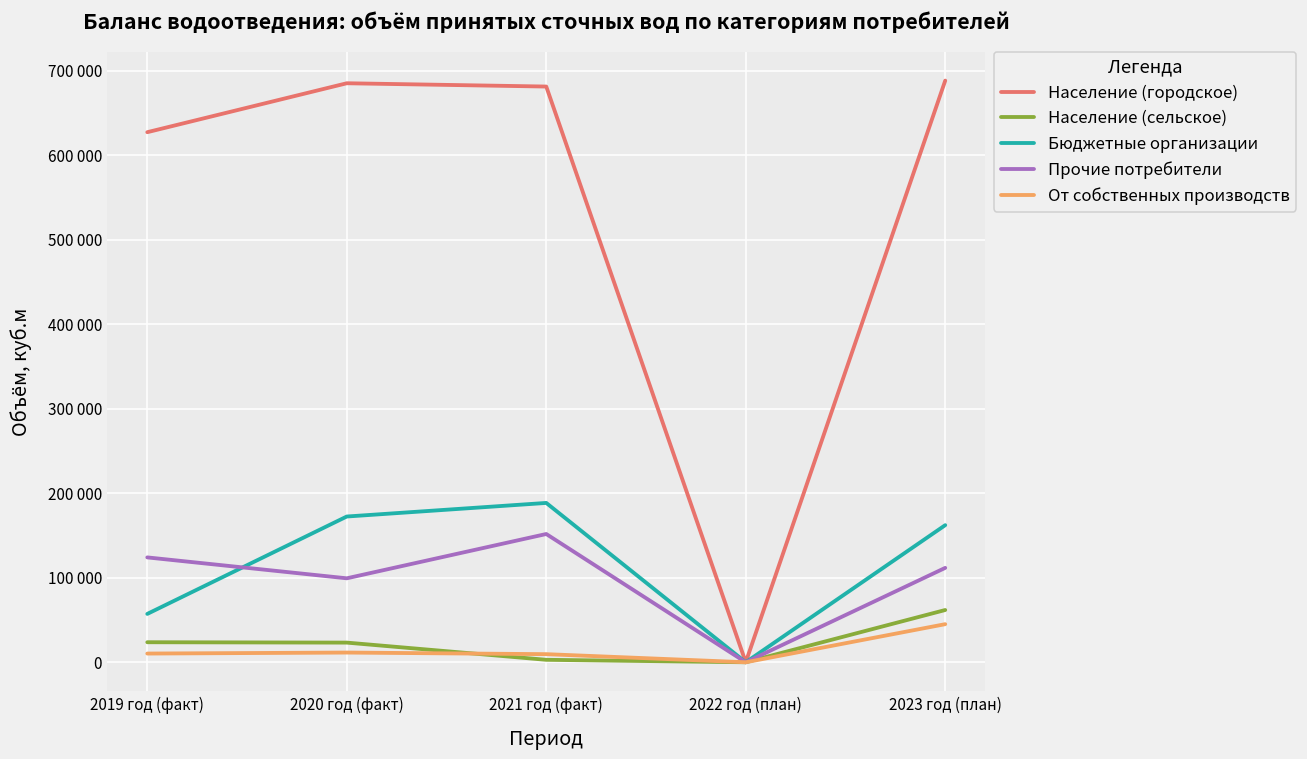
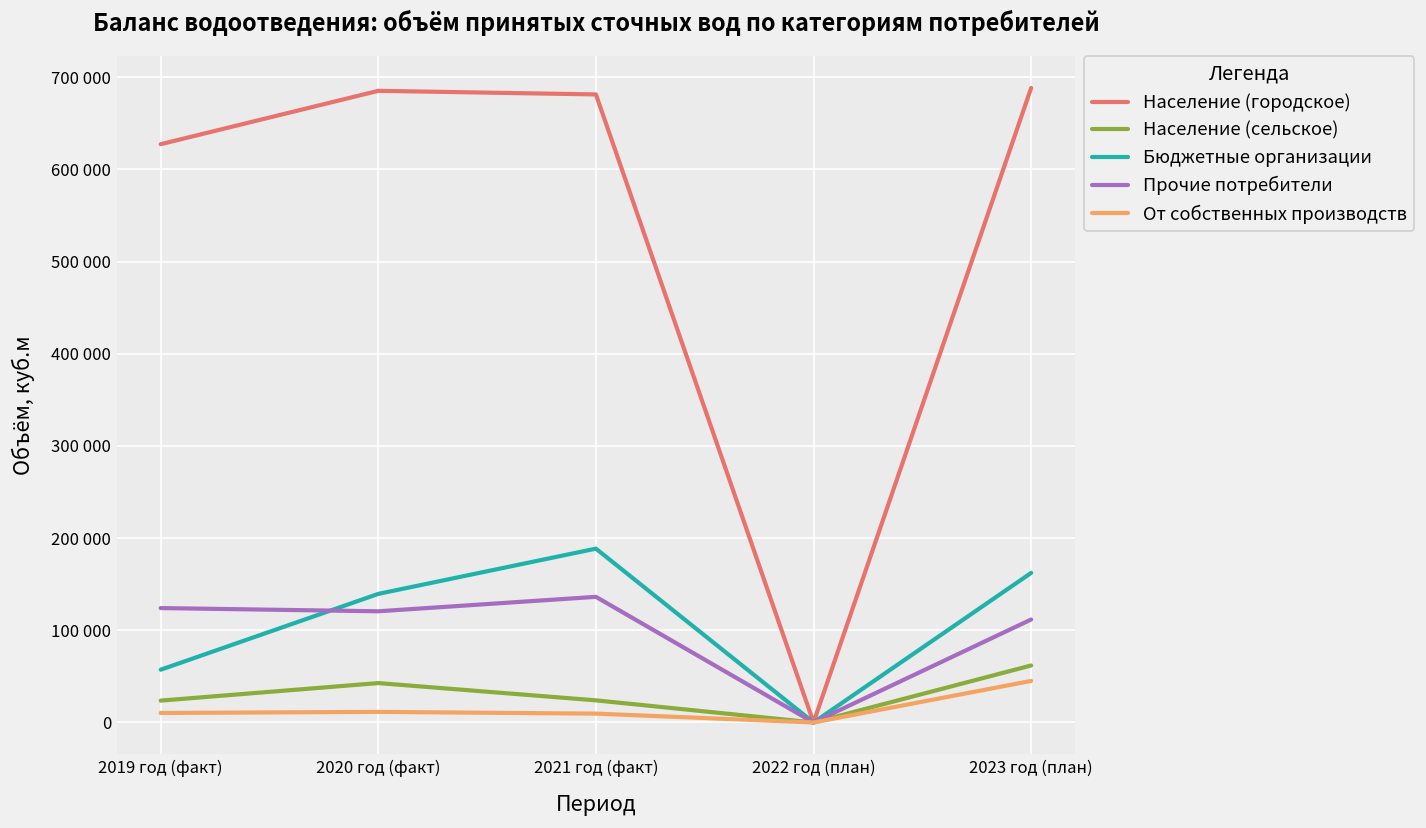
  {
    "Население (сельское)": {
      "2019 год (факт)": 20000,
-     "2020 год (факт)": 20000,
-     "2021 год (факт)": 0,
+     "2020 год (факт)": 40000,
+     "2021 год (факт)": 20000,
      "2023 год (план)": 60000
    },
    "Бюджетные организации": {
      "2019 год (факт)": 60000,
-     "2020 год (факт)": 170000,
+     "2020 год (факт)": 140000,
      "2021 год (факт)": 190000,
      "2023 год (план)": 160000
    },
    "Прочие потребители": {
      "2019 год (факт)": 120000,
-     "2020 год (факт)": 100000,
-     "2021 год (факт)": 150000,
+     "2020 год (факт)": 120000,
+     "2021 год (факт)": 140000,
      "2023 год (план)": 110000
    }
  }
